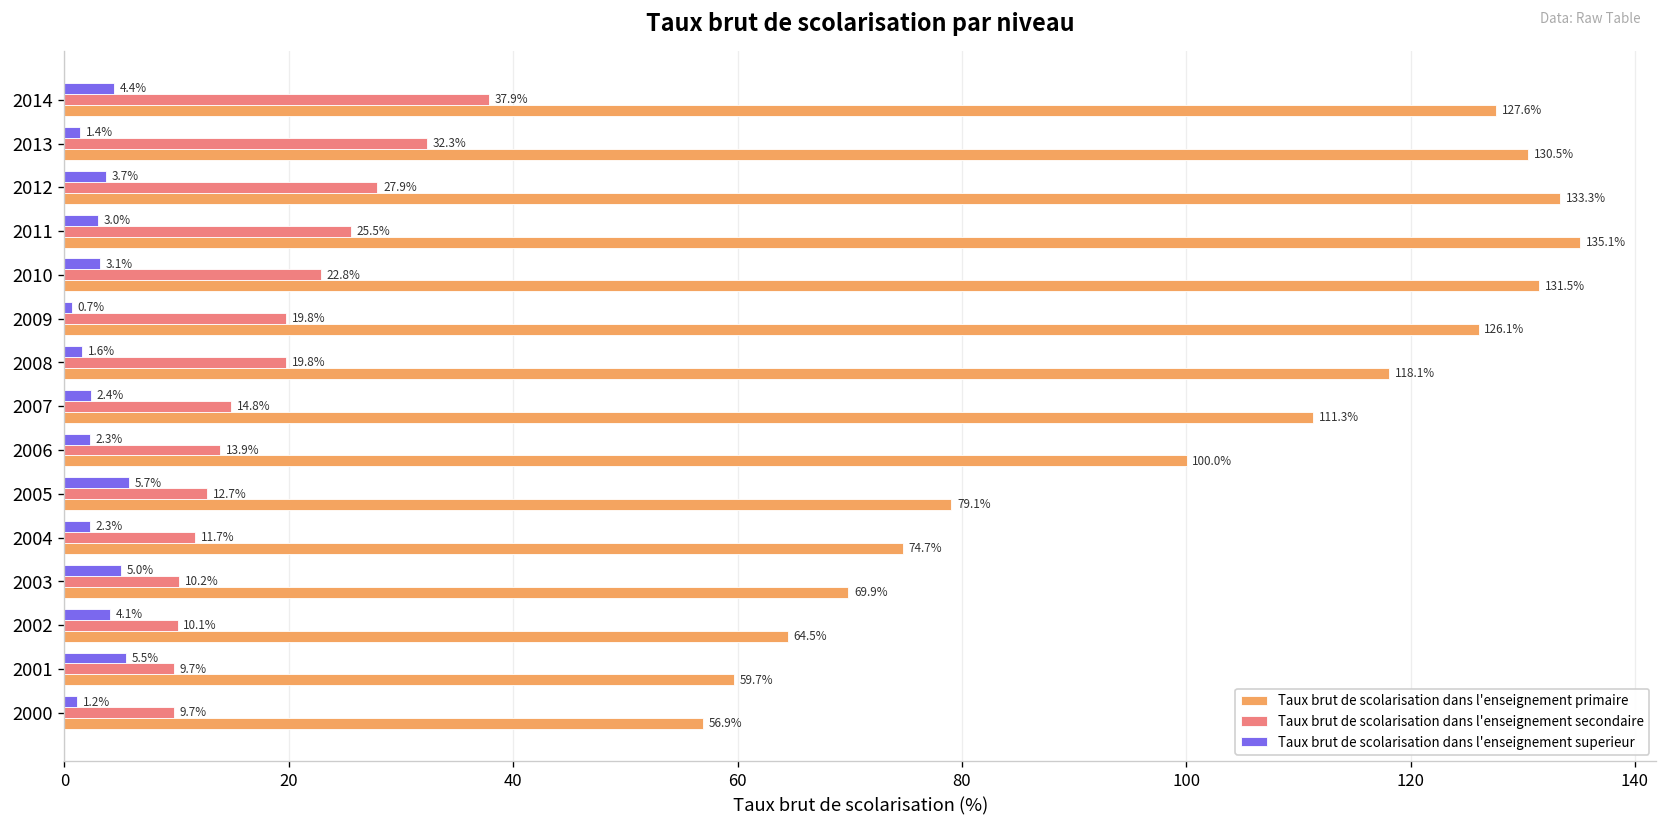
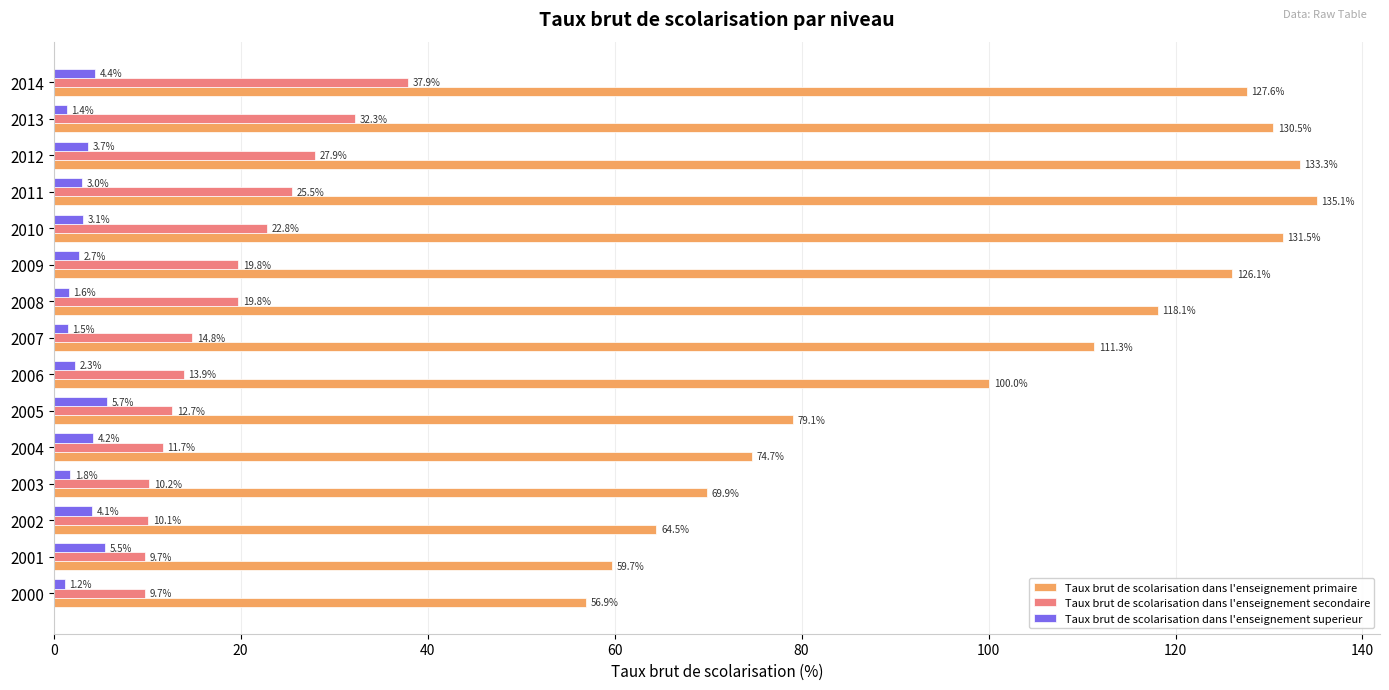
  {
    "Taux brut de scolarisation dans l'enseignement superieur": {
      "2014": "4.4%",
      "2013": "1.4%",
      "2012": "3.7%",
      "2011": "3.0%",
      "2010": "3.1%",
-     "2009": "0.7%",
+     "2009": "2.7%",
      "2008": "1.6%",
-     "2007": "2.4%",
+     "2007": "1.5%",
      "2006": "2.3%",
      "2005": "5.7%",
-     "2004": "2.3%",
-     "2003": "5.0%",
+     "2004": "4.2%",
+     "2003": "1.8%",
      "2002": "4.1%",
      "2001": "5.5%",
      "2000": "1.2%"
    }
  }
